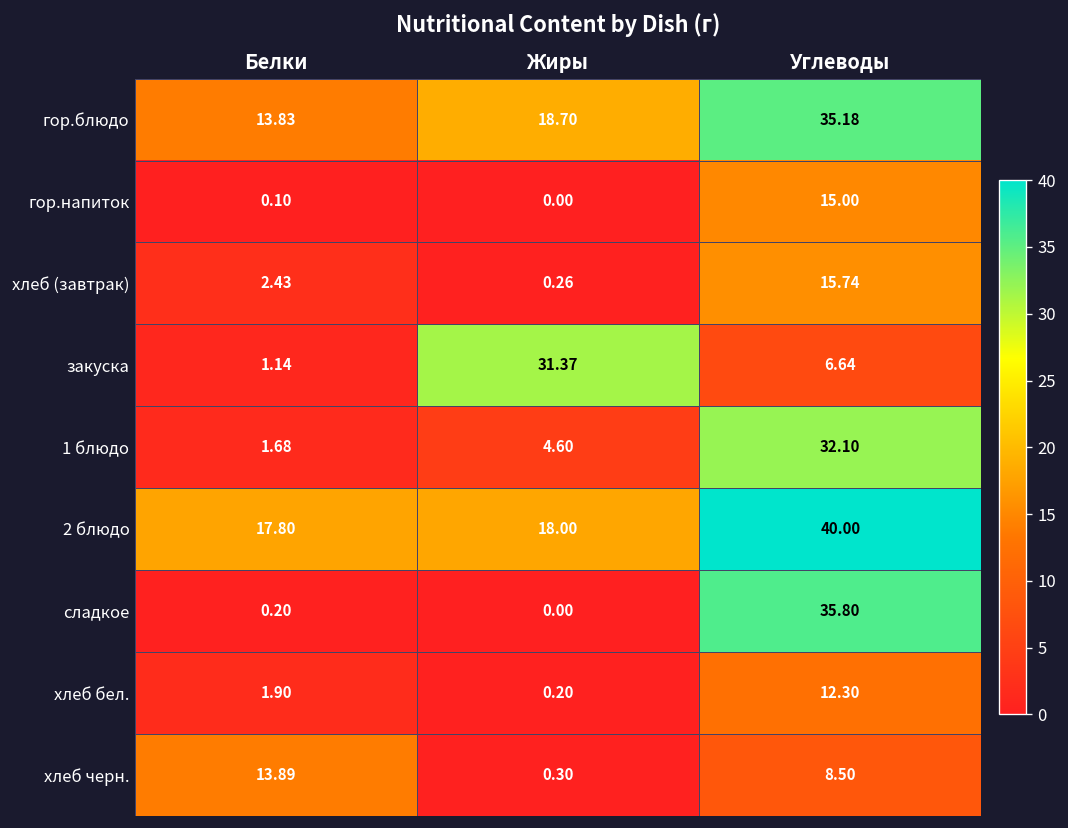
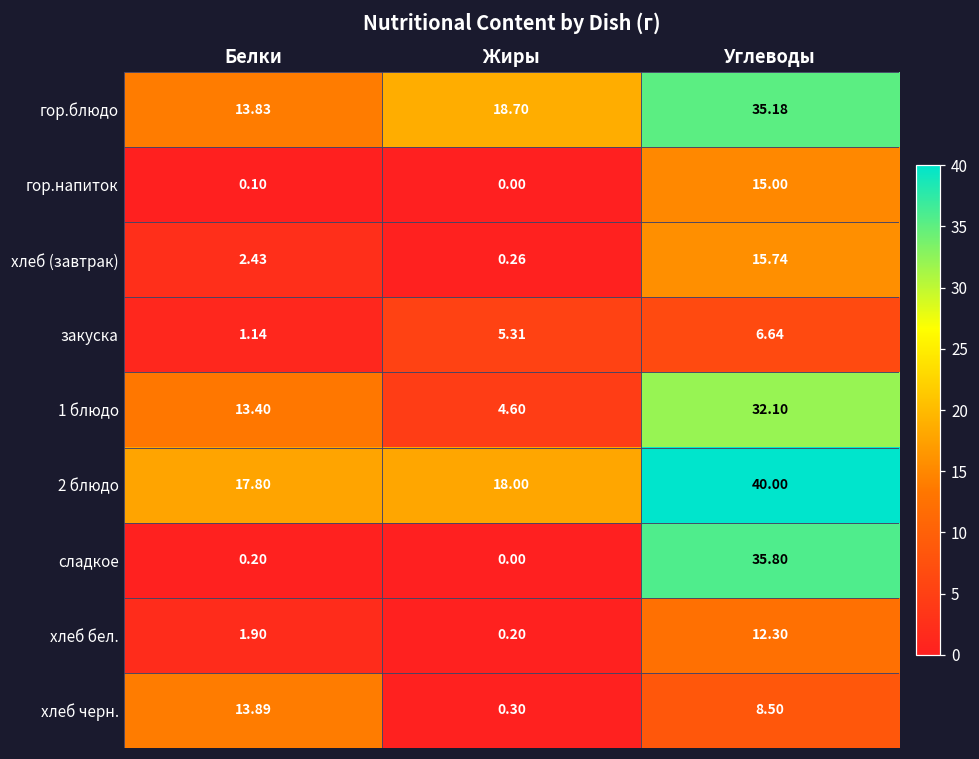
  {
    "гор.блюдо": {
      "Белки": 13.83,
      "Жиры": 18.70,
      "Углеводы": 35.18
    },
    "гор.напиток": {
      "Белки": 0.10,
      "Жиры": 0.00,
      "Углеводы": 15.00
    },
    "хлеб (завтрак)": {
      "Белки": 2.43,
      "Жиры": 0.26,
      "Углеводы": 15.74
    },
    "закуска": {
      "Белки": 1.14,
-     "Жиры": 31.37,
+     "Жиры": 5.31,
      "Углеводы": 6.64
    },
    "1 блюдо": {
-     "Белки": 1.68,
+     "Белки": 13.40,
      "Жиры": 4.60,
      "Углеводы": 32.10
    },
    "2 блюдо": {
      "Белки": 17.80,
      "Жиры": 18.00,
      "Углеводы": 40.00
    },
    "сладкое": {
      "Белки": 0.20,
      "Жиры": 0.00,
      "Углеводы": 35.80
    },
    "хлеб бел.": {
      "Белки": 1.90,
      "Жиры": 0.20,
      "Углеводы": 12.30
    },
    "хлеб черн.": {
      "Белки": 13.89,
      "Жиры": 0.30,
      "Углеводы": 8.50
    }
  }
